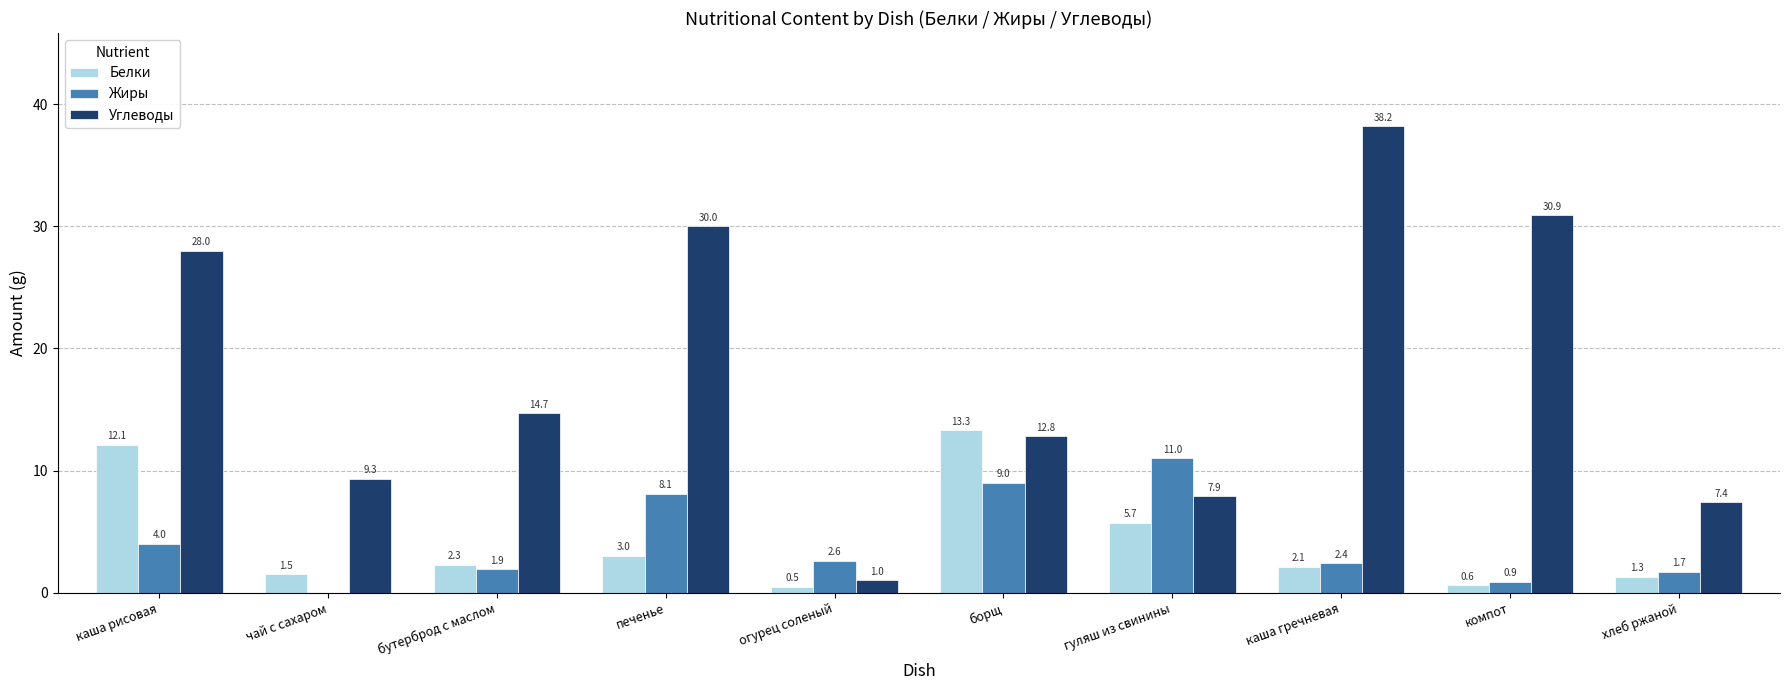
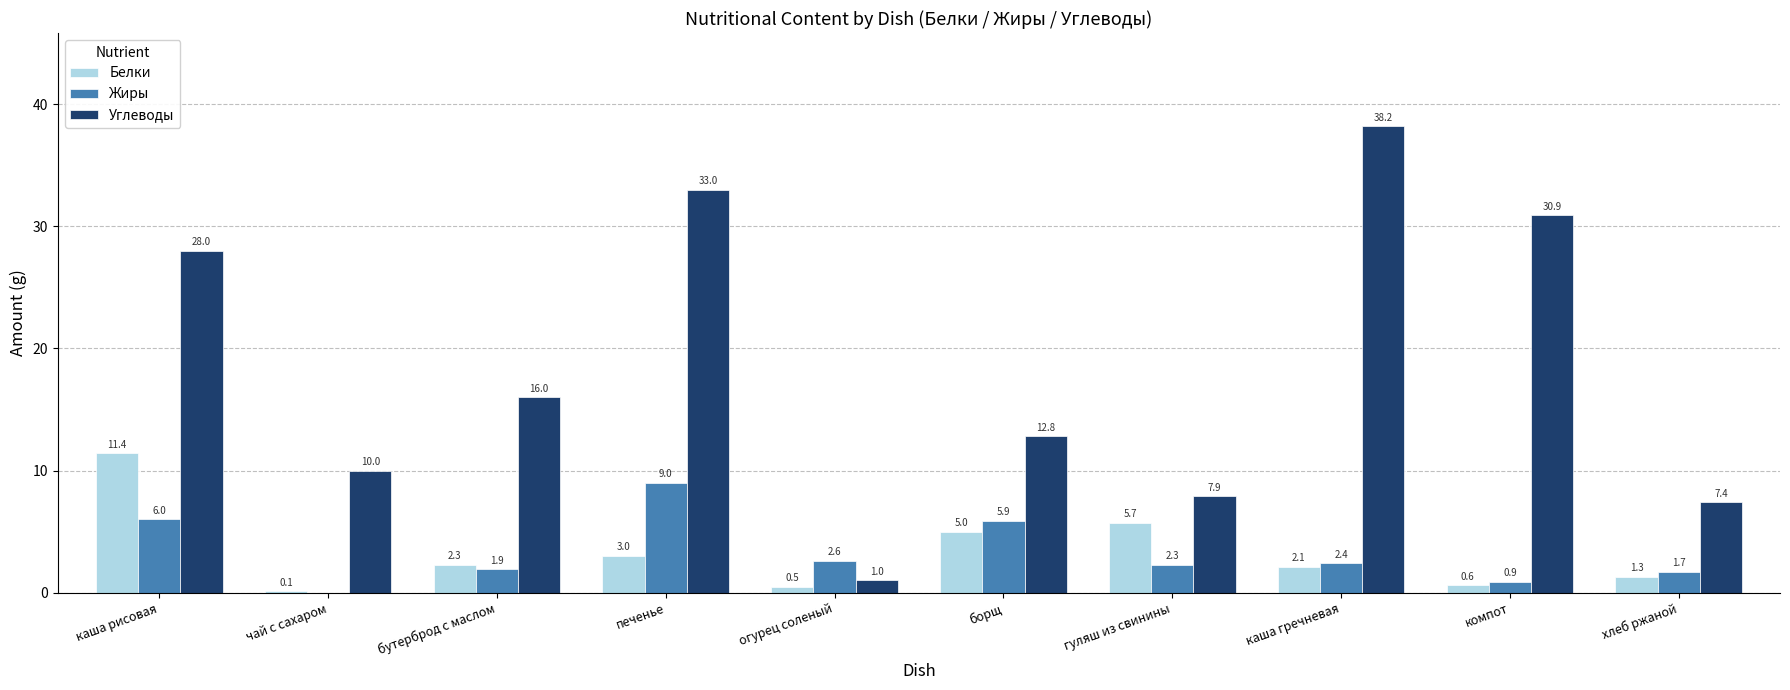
  {
    "Белки": {
-     "каша рисовая": 12.1,
-     "чай с сахаром": 1.5,
+     "каша рисовая": 11.4,
+     "чай с сахаром": 0.1,
      "бутерброд с маслом": 2.3,
      "печенье": 3.0,
      "огурец соленый": 0.5,
-     "борщ": 13.3,
+     "борщ": 5.0,
      "гуляш из свинины": 5.7,
      "каша гречневая": 2.1,
      "компот": 0.6,
      "хлеб ржаной": 1.3
    },
    "Жиры": {
-     "каша рисовая": 4.0,
+     "каша рисовая": 6.0,
      "бутерброд с маслом": 1.9,
-     "печенье": 8.1,
+     "печенье": 9.0,
      "огурец соленый": 2.6,
-     "борщ": 9.0,
-     "гуляш из свинины": 11.0,
+     "борщ": 5.9,
+     "гуляш из свинины": 2.3,
      "каша гречневая": 2.4,
      "компот": 0.9,
      "хлеб ржаной": 1.7
    },
    "Углеводы": {
      "каша рисовая": 28.0,
-     "чай с сахаром": 9.3,
-     "бутерброд с маслом": 14.7,
-     "печенье": 30.0,
+     "чай с сахаром": 10.0,
+     "бутерброд с маслом": 16.0,
+     "печенье": 33.0,
      "огурец соленый": 1.0,
      "борщ": 12.8,
      "гуляш из свинины": 7.9,
      "каша гречневая": 38.2,
      "компот": 30.9,
      "хлеб ржаной": 7.4
    }
  }
